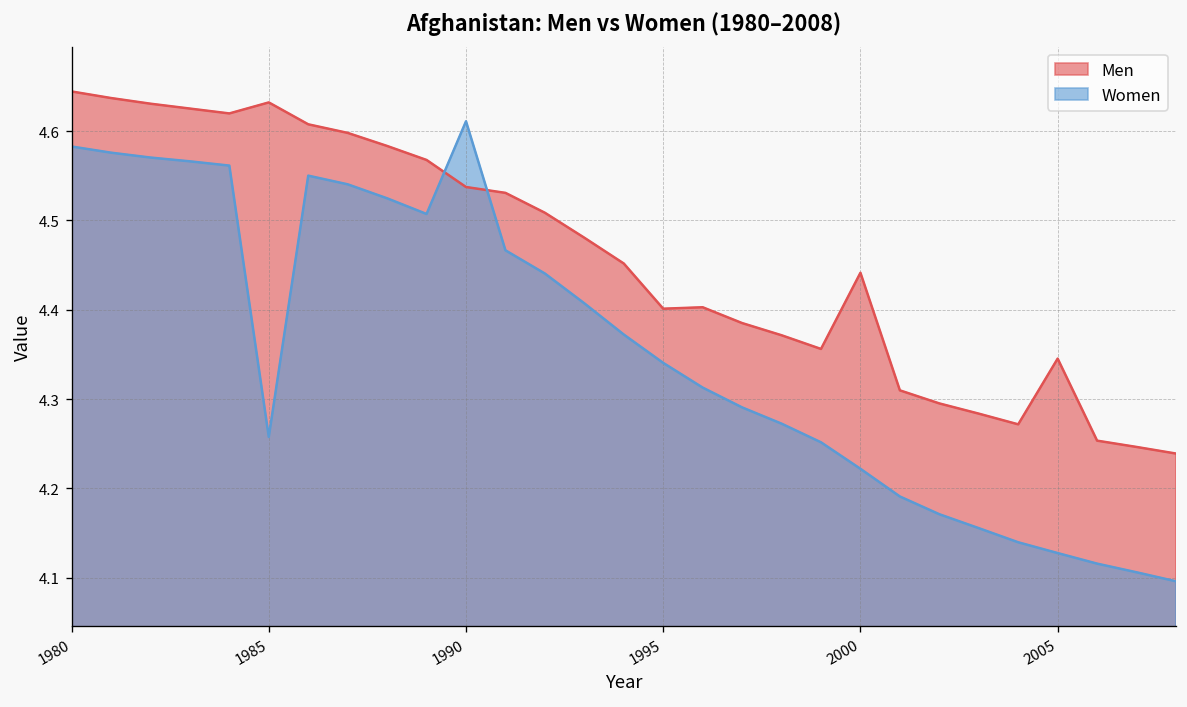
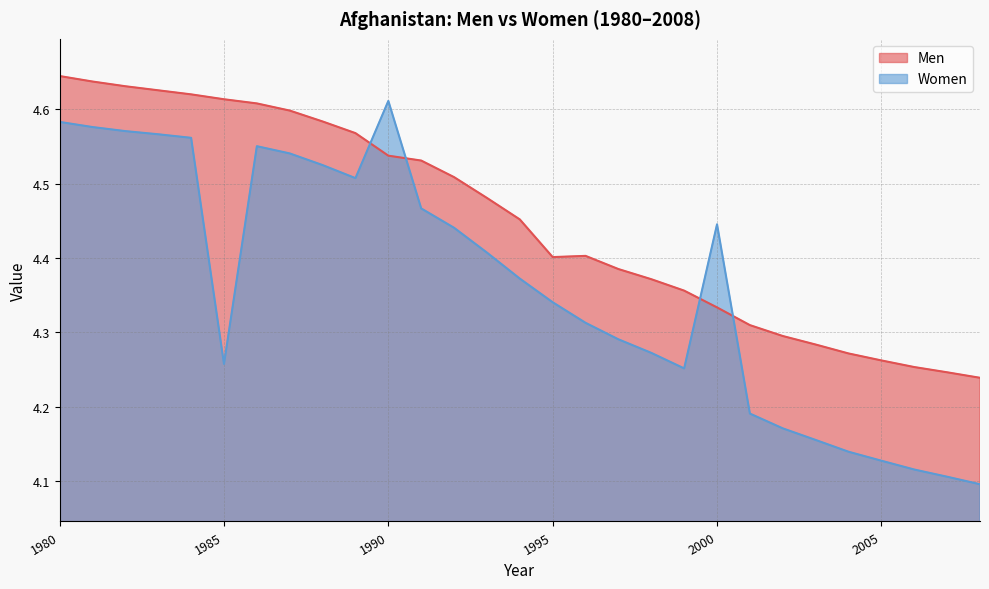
  {
    "Men": {
      "1980": 4.64,
-     "1985": 4.63,
+     "1985": 4.61,
      "1990": 4.54,
      "1995": 4.40,
-     "2000": 4.44,
-     "2005": 4.35
+     "2000": 4.33,
+     "2005": 4.26
    },
    "Women": {
      "1980": 4.58,
      "1985": 4.26,
      "1990": 4.61,
      "1995": 4.34,
-     "2000": 4.22,
+     "2000": 4.45,
      "2005": 4.13
    }
  }
